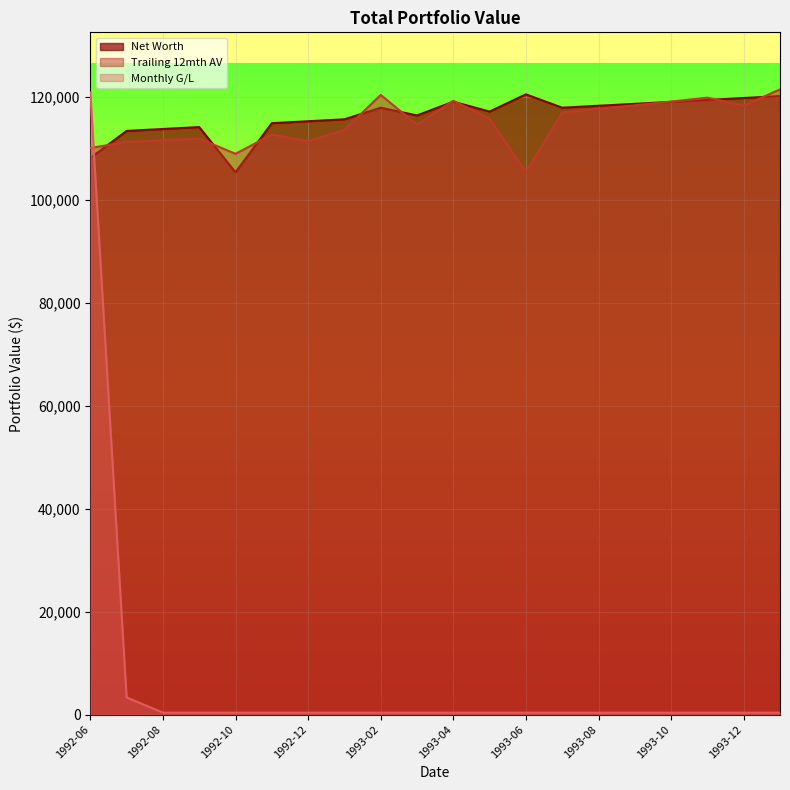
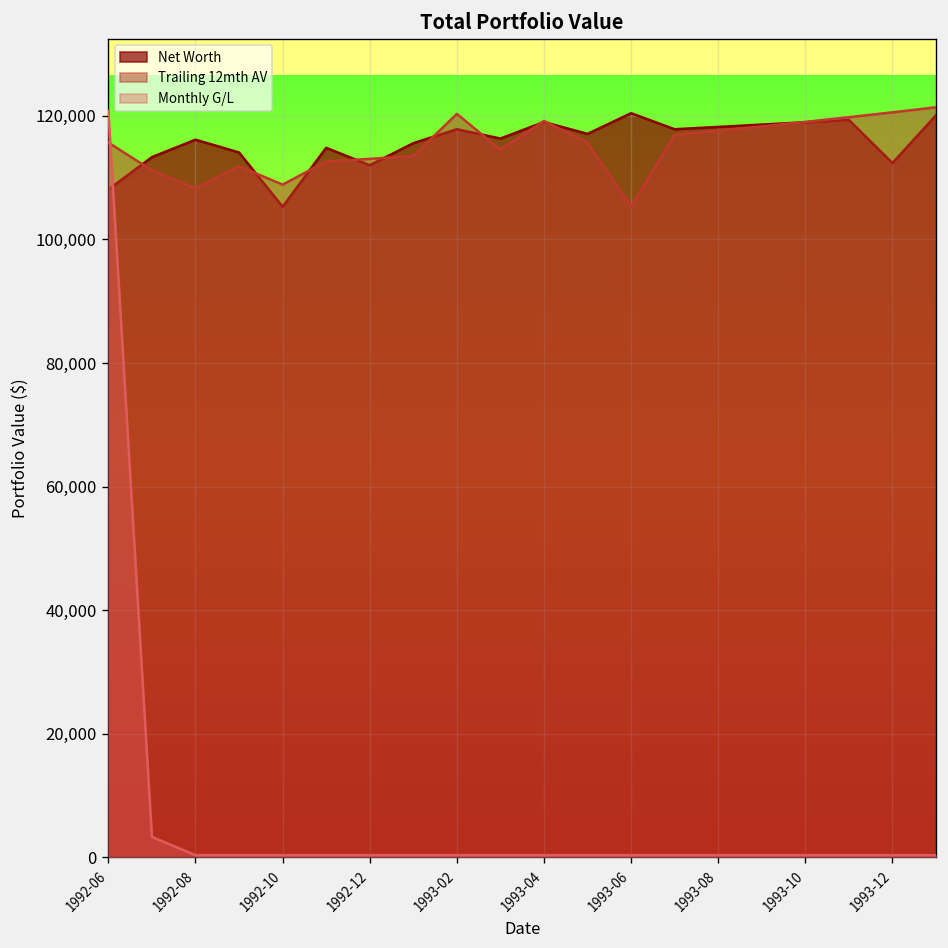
  {
    "Net Worth": {
      "1992-06": "108,000",
-     "1992-08": "114,000",
+     "1992-08": "116,000",
      "1992-10": "105,000",
-     "1992-12": "115,000",
+     "1992-12": "112,000",
      "1993-02": "118,000",
      "1993-06": "120,000",
      "1993-08": "118,000",
-     "1993-12": "120,000"
+     "1993-12": "112,000"
    },
    "Trailing 12mth AV": {
-     "1992-06": "110,000",
-     "1992-08": "112,000",
+     "1992-06": "116,000",
+     "1992-08": "108,000",
      "1992-10": "109,000",
-     "1992-12": "111,000",
+     "1992-12": "113,000",
      "1993-02": "120,000",
      "1993-06": "105,000",
      "1993-08": "118,000",
-     "1993-12": "118,000"
+     "1993-12": "121,000"
    },
    "Monthly G/L": {
      "1992-06": "121,000",
      "1992-08": "0",
      "1992-10": "0",
      "1992-12": "0",
      "1993-02": "0",
      "1993-04": "0",
      "1993-06": "0",
      "1993-08": "0",
      "1993-10": "0",
      "1993-12": "0"
    }
  }
